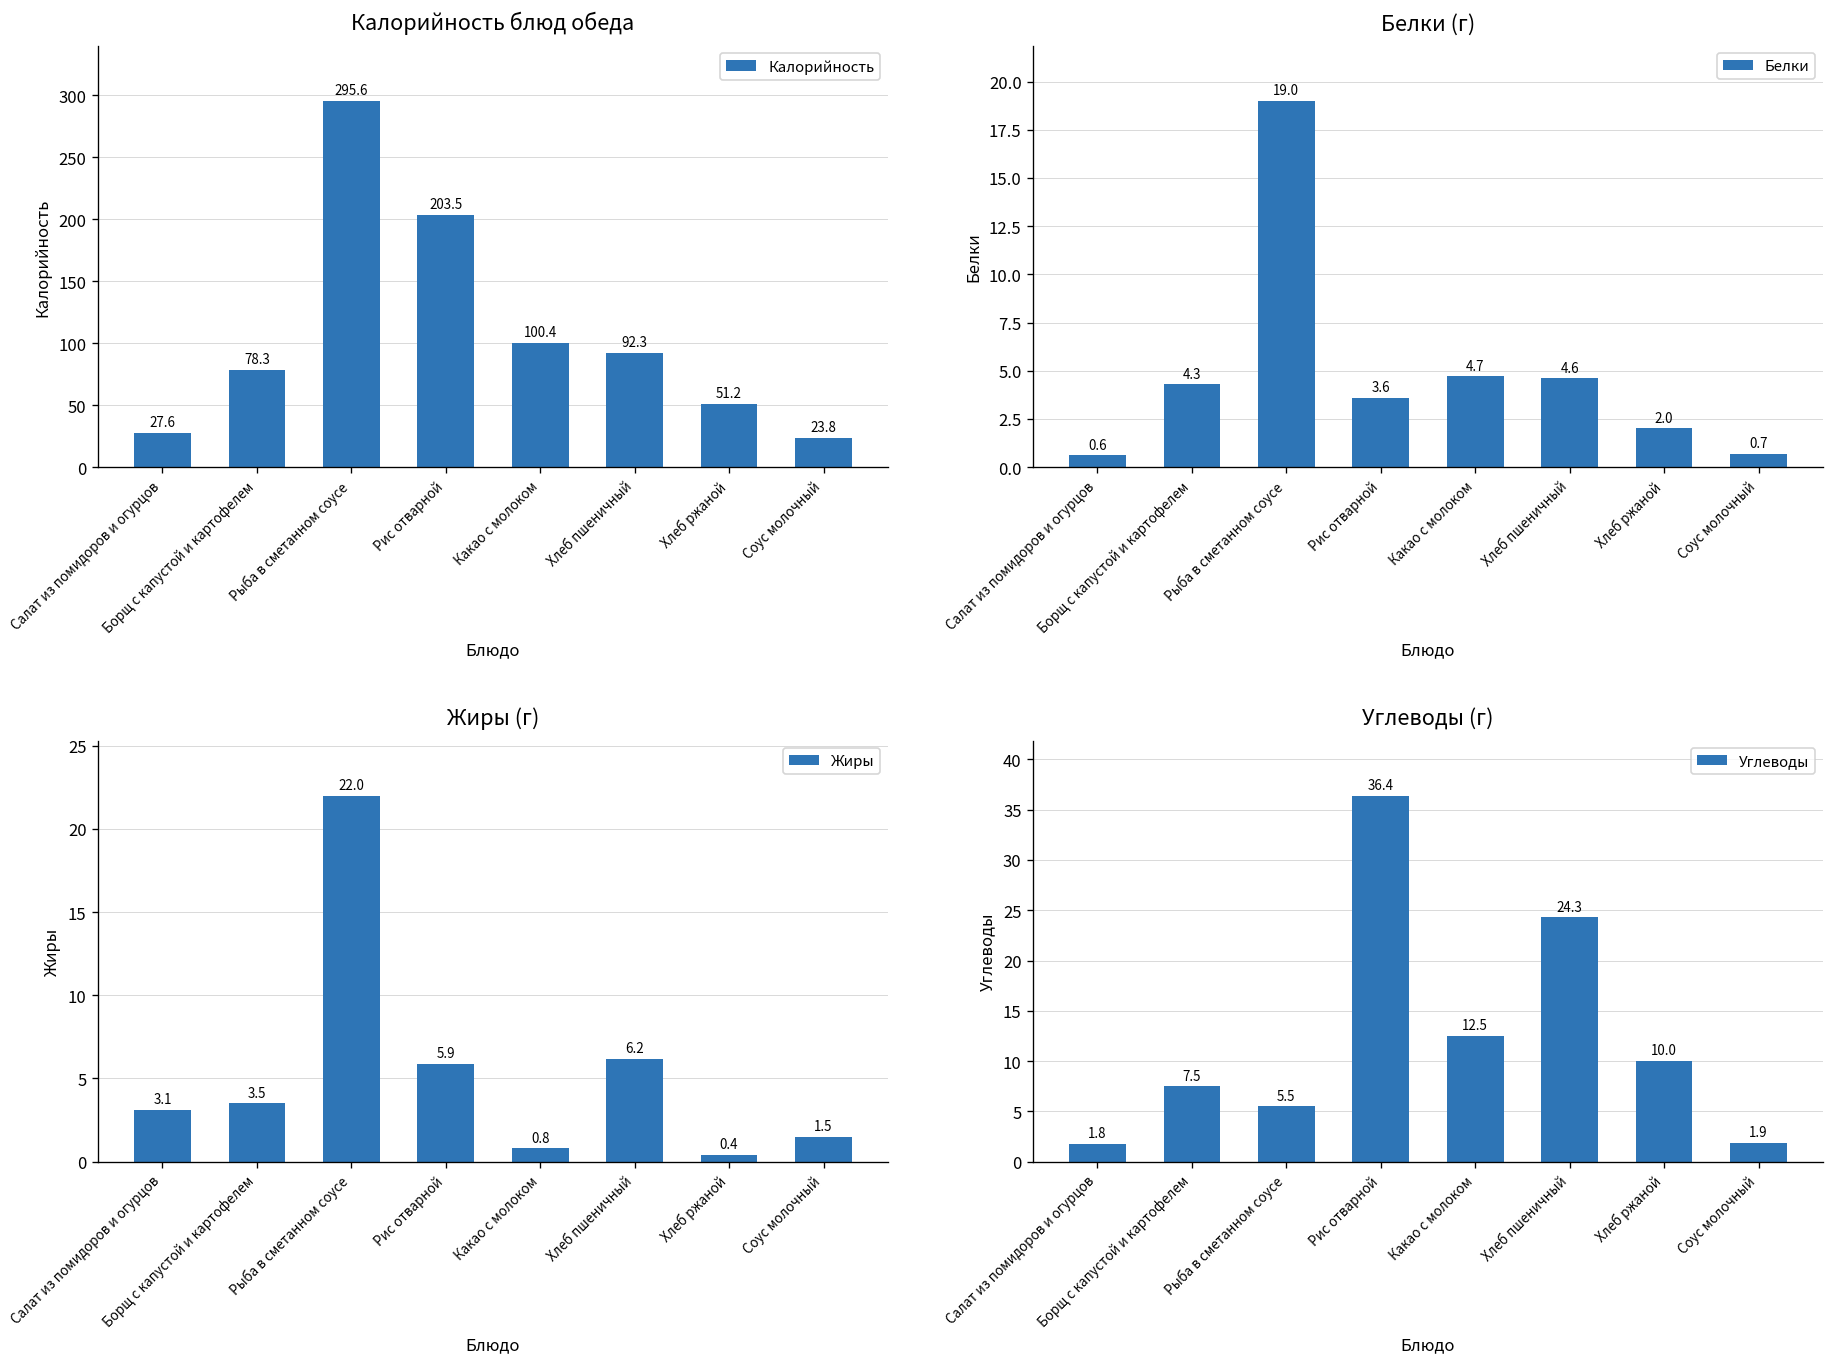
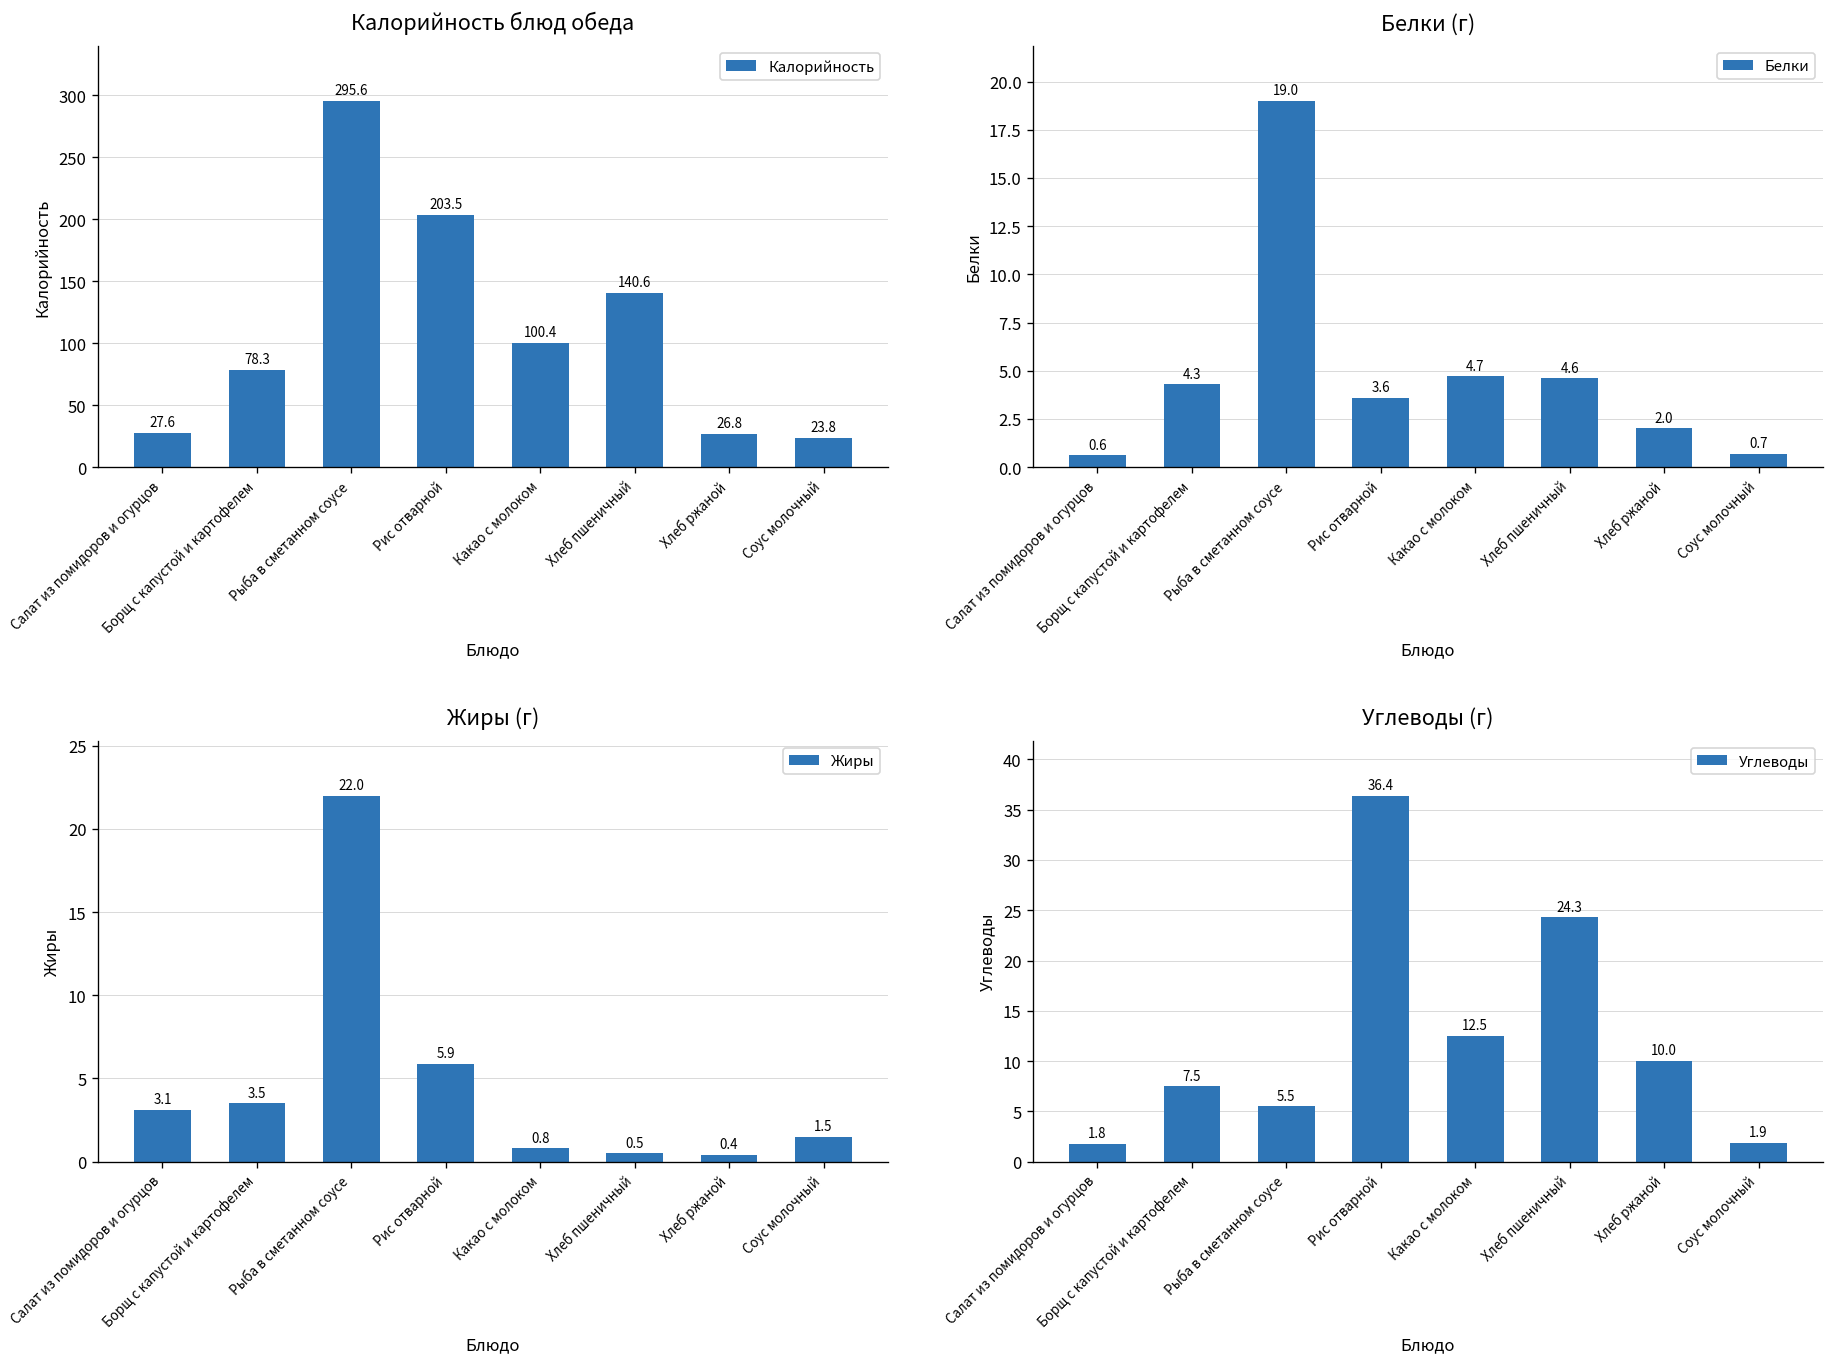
  {
    "Калорийность блюд обеда": {
      "Салат из помидоров и огурцов": 27.6,
      "Борщ с капустой и картофелем": 78.3,
      "Рыба в сметанном соусе": 295.6,
      "Рис отварной": 203.5,
      "Какао с молоком": 100.4,
-     "Хлеб пшеничный": 92.3,
-     "Хлеб ржаной": 51.2,
+     "Хлеб пшеничный": 140.6,
+     "Хлеб ржаной": 26.8,
      "Соус молочный": 23.8
    },
    "Белки (г)": {
      "Салат из помидоров и огурцов": 0.6,
      "Борщ с капустой и картофелем": 4.3,
      "Рыба в сметанном соусе": 19.0,
      "Рис отварной": 3.6,
      "Какао с молоком": 4.7,
      "Хлеб пшеничный": 4.6,
      "Хлеб ржаной": 2.0,
      "Соус молочный": 0.7
    },
    "Жиры (г)": {
      "Салат из помидоров и огурцов": 3.1,
      "Борщ с капустой и картофелем": 3.5,
      "Рыба в сметанном соусе": 22.0,
      "Рис отварной": 5.9,
      "Какао с молоком": 0.8,
-     "Хлеб пшеничный": 6.2,
+     "Хлеб пшеничный": 0.5,
      "Хлеб ржаной": 0.4,
      "Соус молочный": 1.5
    },
    "Углеводы (г)": {
      "Салат из помидоров и огурцов": 1.8,
      "Борщ с капустой и картофелем": 7.5,
      "Рыба в сметанном соусе": 5.5,
      "Рис отварной": 36.4,
      "Какао с молоком": 12.5,
      "Хлеб пшеничный": 24.3,
      "Хлеб ржаной": 10.0,
      "Соус молочный": 1.9
    }
  }
